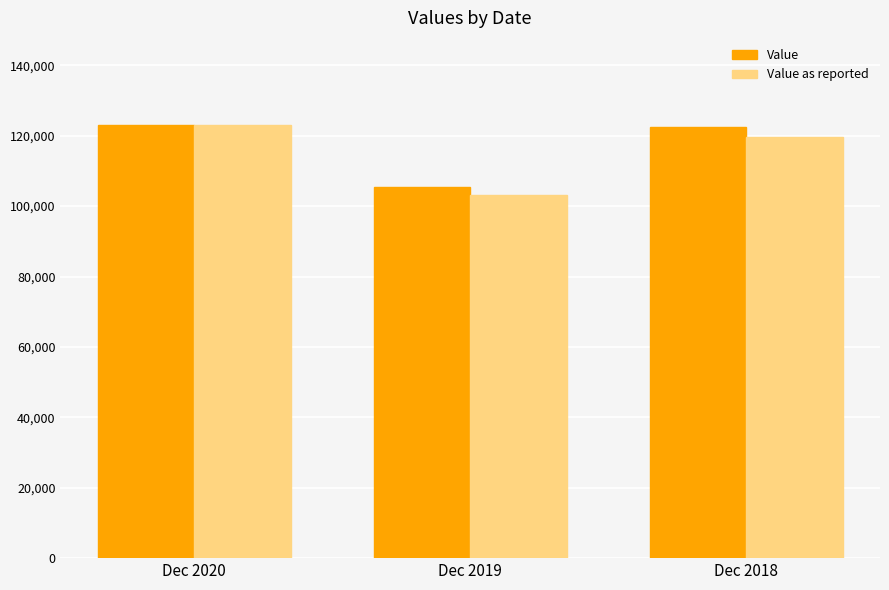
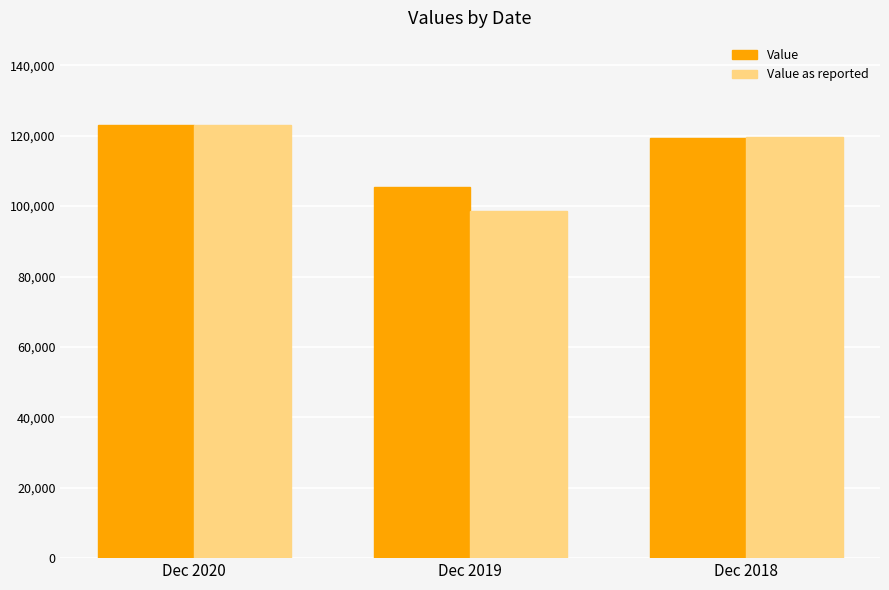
  {
    "Value": {
      "Dec 2020": "123,000",
      "Dec 2019": "106,000",
-     "Dec 2018": "122,000"
+     "Dec 2018": "119,000"
    },
    "Value as reported": {
      "Dec 2020": "123,000",
-     "Dec 2019": "103,000",
+     "Dec 2019": "99,000",
      "Dec 2018": "120,000"
    }
  }
